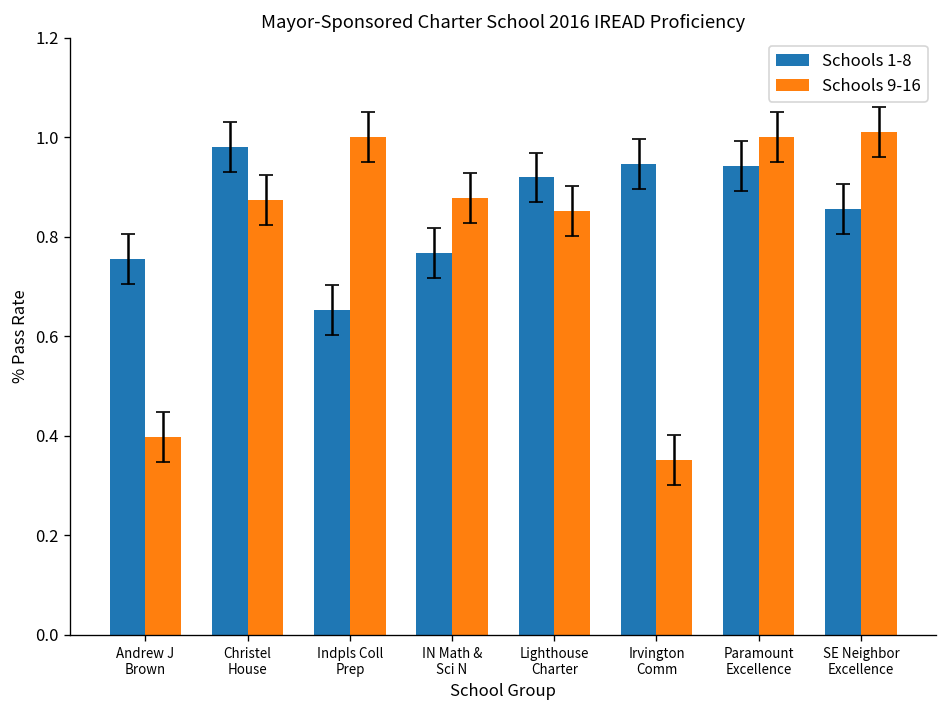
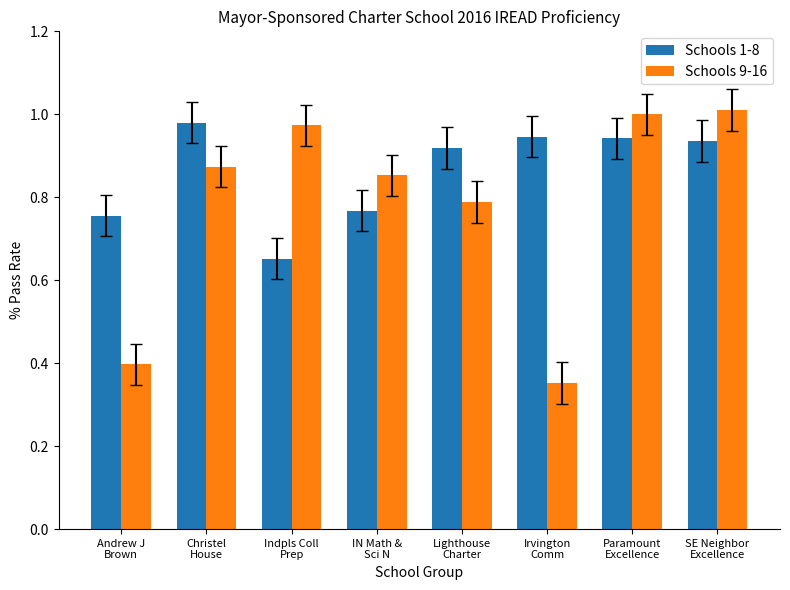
  {
    "Schools 1-8": {
      "Andrew J Brown": 0.76,
      "Christel House": 0.98,
      "Indpls Coll Prep": 0.65,
      "IN Math & Sci N": 0.77,
      "Lighthouse Charter": 0.92,
      "Irvington Comm": 0.95,
      "Paramount Excellence": 0.94,
-     "SE Neighbor Excellence": 0.86
+     "SE Neighbor Excellence": 0.94
    },
    "Schools 9-16": {
      "Andrew J Brown": 0.40,
      "Christel House": 0.87,
-     "Indpls Coll Prep": 1.00,
-     "IN Math & Sci N": 0.88,
-     "Lighthouse Charter": 0.85,
+     "Indpls Coll Prep": 0.97,
+     "IN Math & Sci N": 0.85,
+     "Lighthouse Charter": 0.79,
      "Irvington Comm": 0.35,
      "Paramount Excellence": 1.00,
      "SE Neighbor Excellence": 1.01
    }
  }
